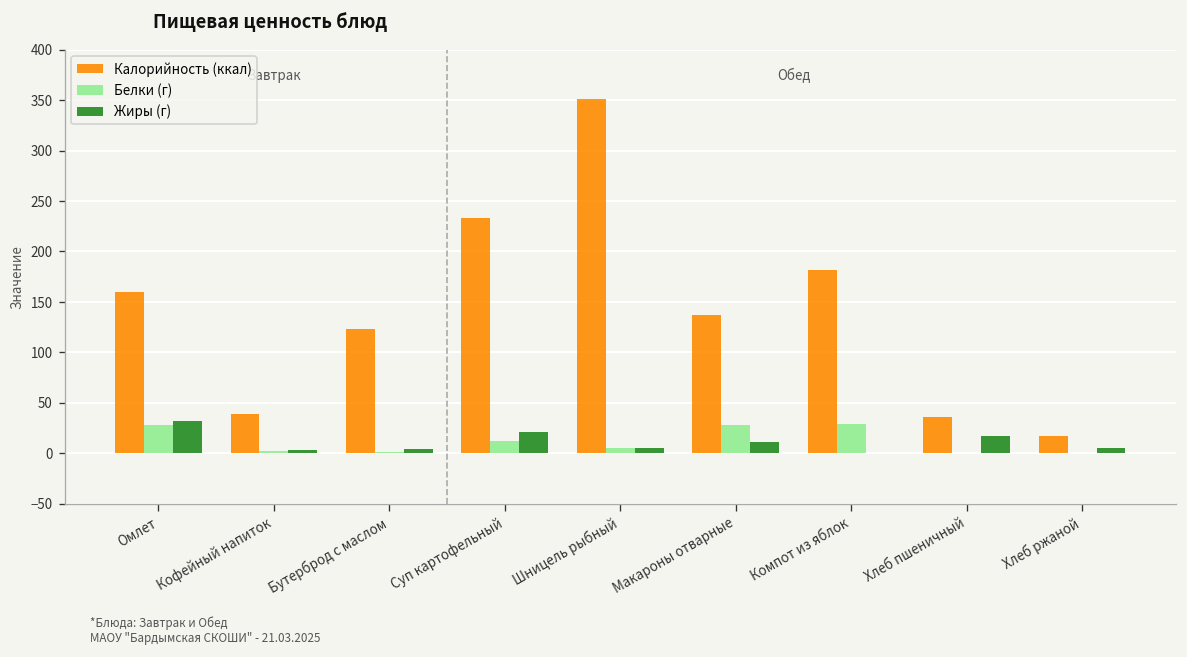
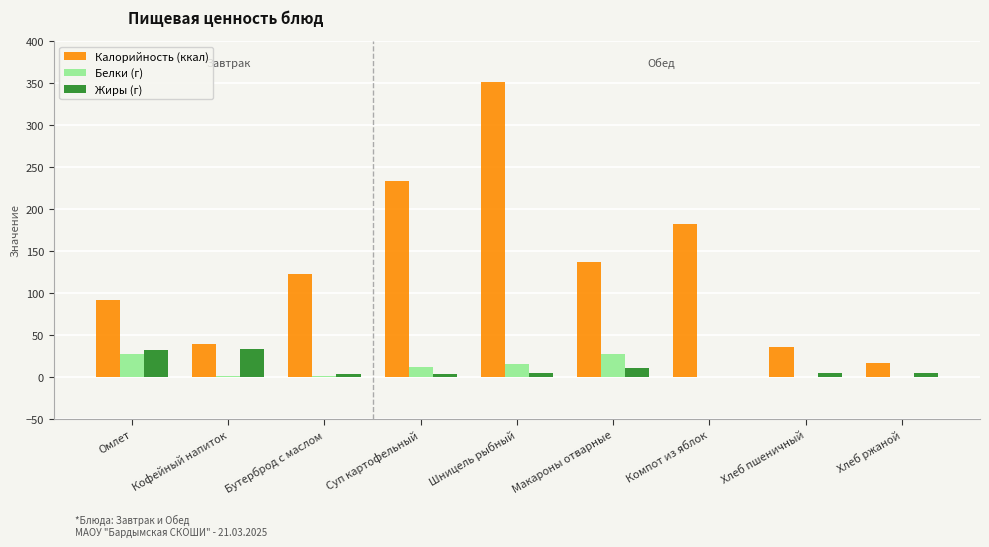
  {
    "Калорийность (ккал)": {
-     "Омлет": 160,
+     "Омлет": 90,
      "Кофейный напиток": 40,
      "Бутерброд с маслом": 120,
      "Суп картофельный": 230,
      "Шницель рыбный": 350,
      "Макароны отварные": 140,
      "Компот из яблок": 180,
      "Хлеб пшеничный": 40,
      "Хлеб ржаной": 20
    },
    "Белки (г)": {
      "Омлет": 30,
      "Суп картофельный": 10,
-     "Шницель рыбный": 10,
+     "Шницель рыбный": 20,
      "Макароны отварные": 30,
-     "Компот из яблок": 30,
+     "Компот из яблок": 0,
      "Хлеб пшеничный": 0,
      "Хлеб ржаной": 0
    },
    "Жиры (г)": {
      "Омлет": 30,
-     "Кофейный напиток": 0,
+     "Кофейный напиток": 30,
      "Бутерброд с маслом": 0,
-     "Суп картофельный": 20,
+     "Суп картофельный": 0,
      "Шницель рыбный": 10,
      "Макароны отварные": 10,
      "Компот из яблок": 0,
-     "Хлеб пшеничный": 20,
+     "Хлеб пшеничный": 10,
      "Хлеб ржаной": 10
    }
  }
